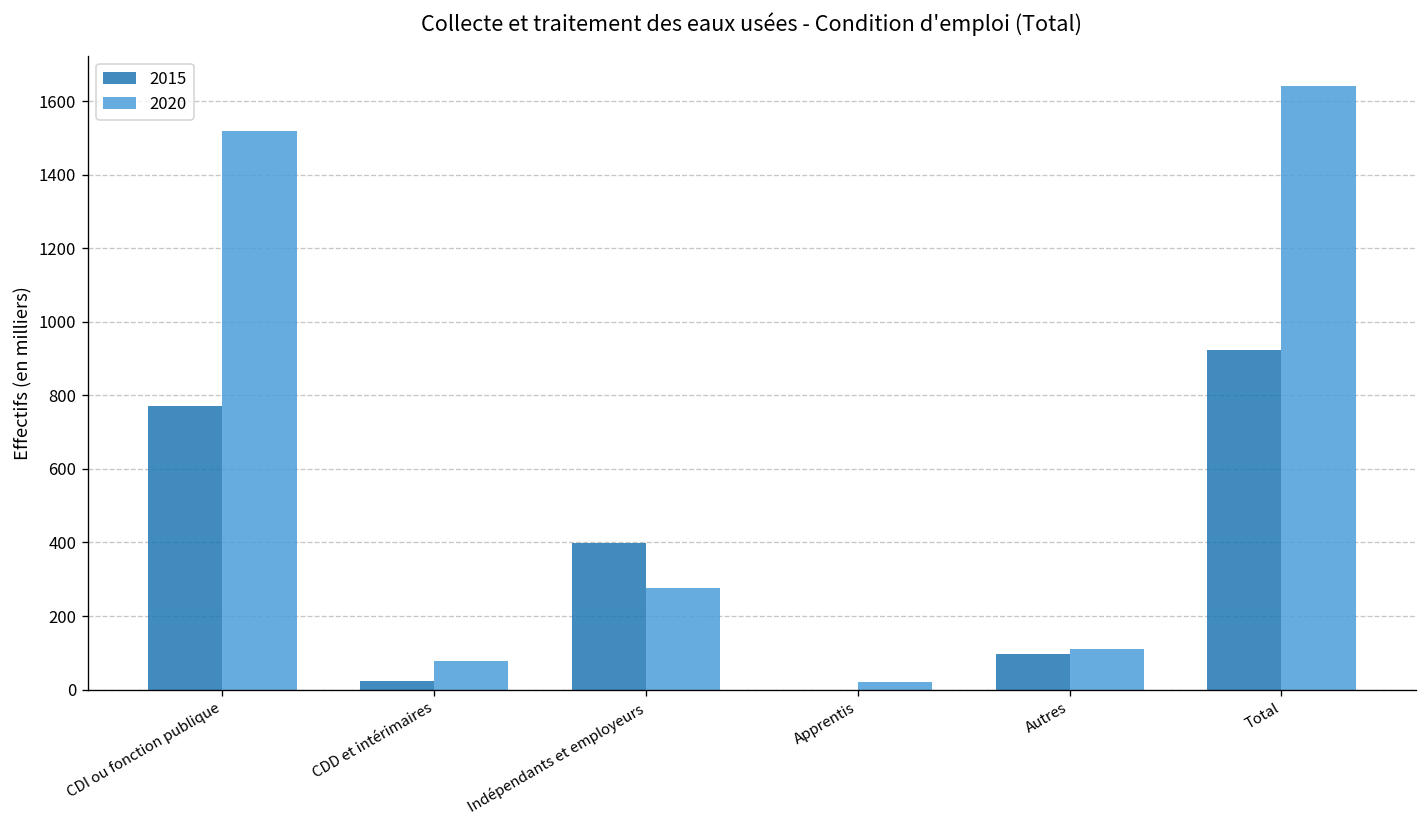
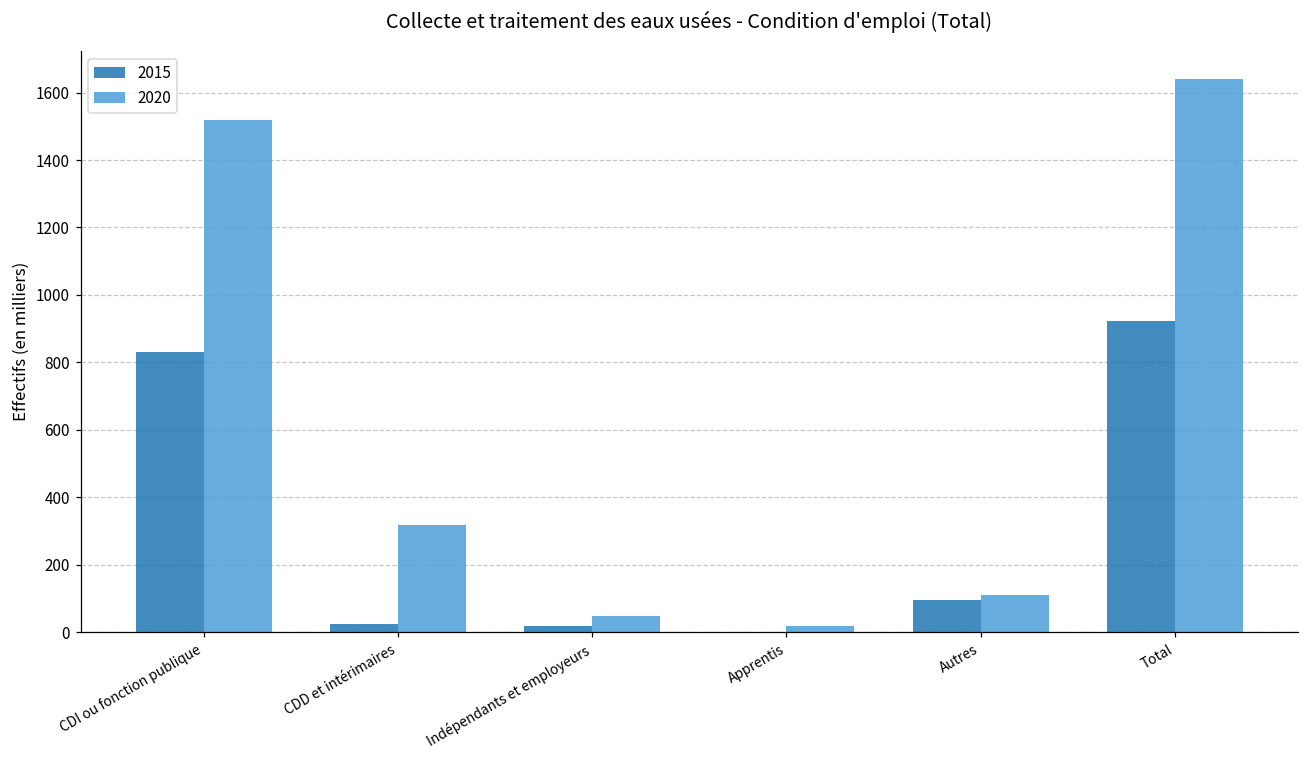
  {
    "2015": {
-     "CDI ou fonction publique": 770,
+     "CDI ou fonction publique": 830,
      "CDD et intérimaires": 20,
-     "Indépendants et employeurs": 400,
+     "Indépendants et employeurs": 20,
      "Apprentis": 0,
      "Autres": 100,
      "Total": 920
    },
    "2020": {
      "CDI ou fonction publique": 1520,
-     "CDD et intérimaires": 80,
-     "Indépendants et employeurs": 280,
+     "CDD et intérimaires": 320,
+     "Indépendants et employeurs": 50,
      "Apprentis": 20,
      "Autres": 110,
      "Total": 1640
    }
  }
